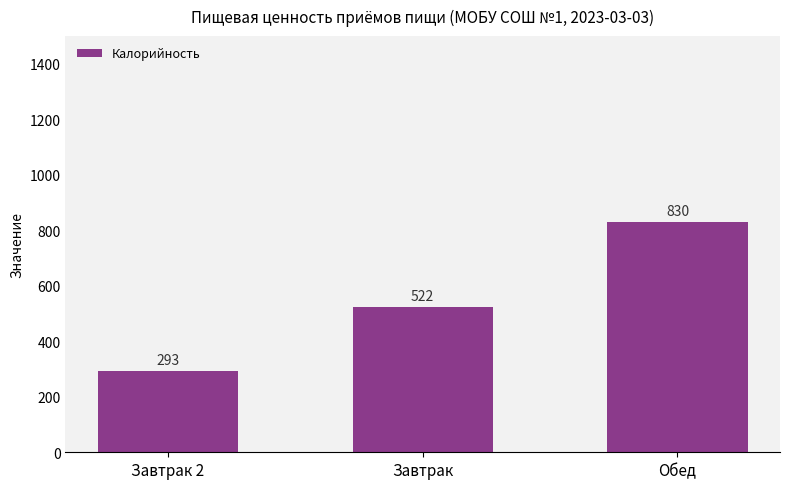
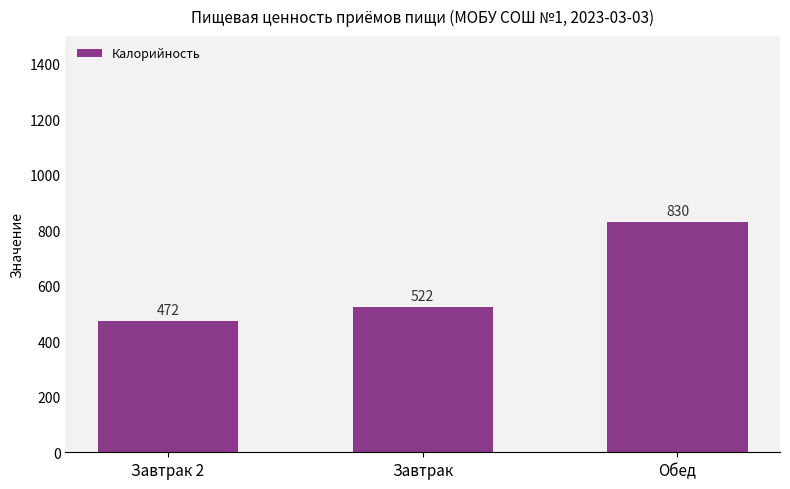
  {
-   "Завтрак 2": 293,
+   "Завтрак 2": 472,
    "Завтрак": 522,
    "Обед": 830
  }
